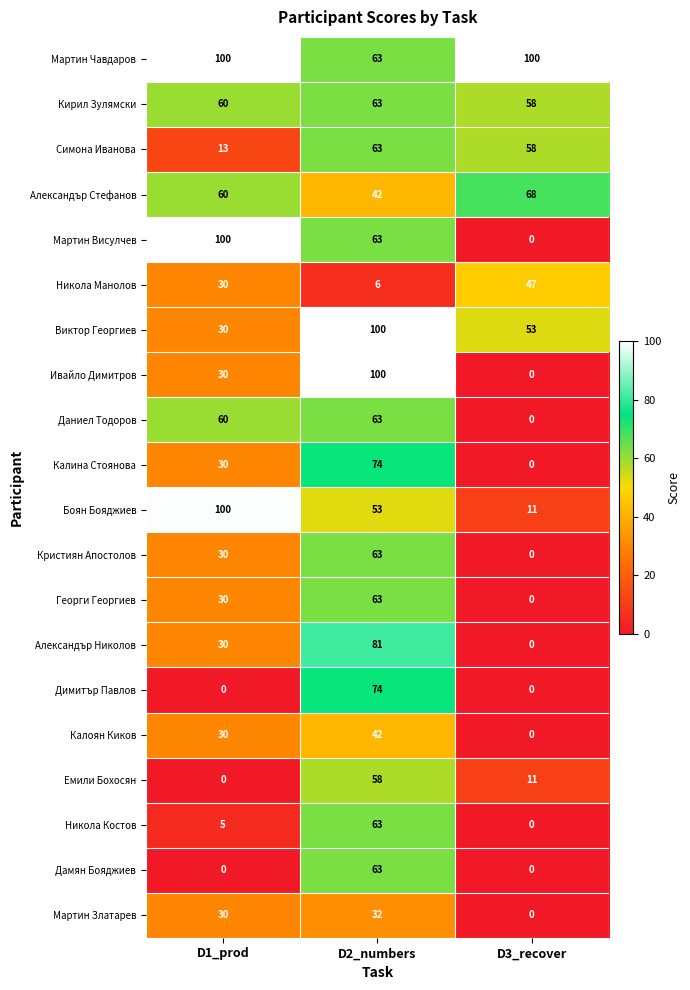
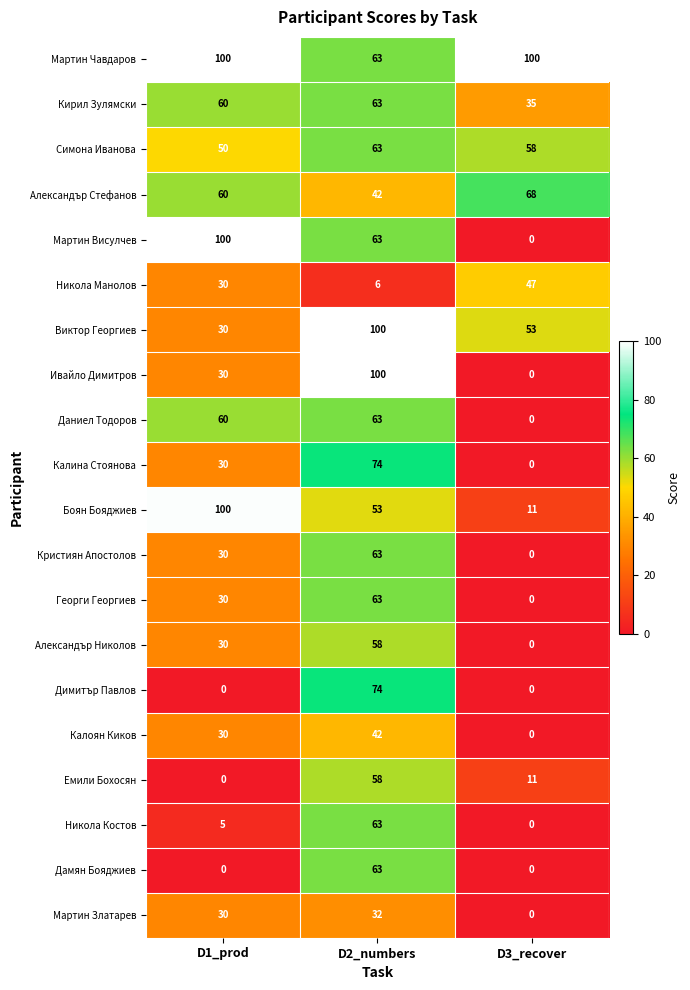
  {
    "Мартин Чавдаров": {
      "D1_prod": 100,
      "D2_numbers": 63,
      "D3_recover": 100
    },
    "Кирил Зулямски": {
      "D1_prod": 60,
      "D2_numbers": 63,
-     "D3_recover": 58
+     "D3_recover": 35
    },
    "Симона Иванова": {
-     "D1_prod": 13,
+     "D1_prod": 50,
      "D2_numbers": 63,
      "D3_recover": 58
    },
    "Александър Стефанов": {
      "D1_prod": 60,
      "D2_numbers": 42,
      "D3_recover": 68
    },
    "Мартин Висулчев": {
      "D1_prod": 100,
      "D2_numbers": 63,
      "D3_recover": 0
    },
    "Никола Манолов": {
      "D1_prod": 30,
      "D2_numbers": 6,
      "D3_recover": 47
    },
    "Виктор Георгиев": {
      "D1_prod": 30,
      "D2_numbers": 100,
      "D3_recover": 53
    },
    "Ивайло Димитров": {
      "D1_prod": 30,
      "D2_numbers": 100,
      "D3_recover": 0
    },
    "Даниел Тодоров": {
      "D1_prod": 60,
      "D2_numbers": 63,
      "D3_recover": 0
    },
    "Калина Стоянова": {
      "D1_prod": 30,
      "D2_numbers": 74,
      "D3_recover": 0
    },
    "Боян Бояджиев": {
      "D1_prod": 100,
      "D2_numbers": 53,
      "D3_recover": 11
    },
    "Кристиян Апостолов": {
      "D1_prod": 30,
      "D2_numbers": 63,
      "D3_recover": 0
    },
    "Георги Георгиев": {
      "D1_prod": 30,
      "D2_numbers": 63,
      "D3_recover": 0
    },
    "Александър Николов": {
      "D1_prod": 30,
-     "D2_numbers": 81,
+     "D2_numbers": 58,
      "D3_recover": 0
    },
    "Димитър Павлов": {
      "D1_prod": 0,
      "D2_numbers": 74,
      "D3_recover": 0
    },
    "Калоян Киков": {
      "D1_prod": 30,
      "D2_numbers": 42,
      "D3_recover": 0
    },
    "Емили Бохосян": {
      "D1_prod": 0,
      "D2_numbers": 58,
      "D3_recover": 11
    },
    "Никола Костов": {
      "D1_prod": 5,
      "D2_numbers": 63,
      "D3_recover": 0
    },
    "Дамян Бояджиев": {
      "D1_prod": 0,
      "D2_numbers": 63,
      "D3_recover": 0
    },
    "Мартин Златарев": {
      "D1_prod": 30,
      "D2_numbers": 32,
      "D3_recover": 0
    }
  }
